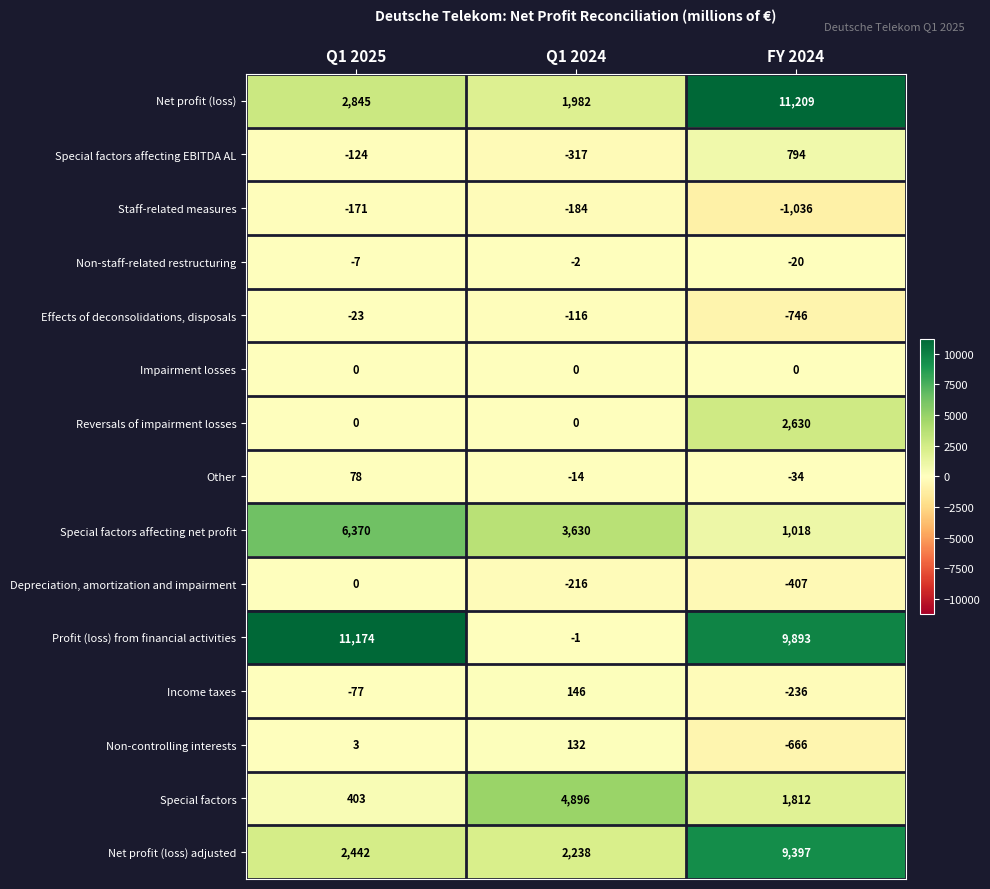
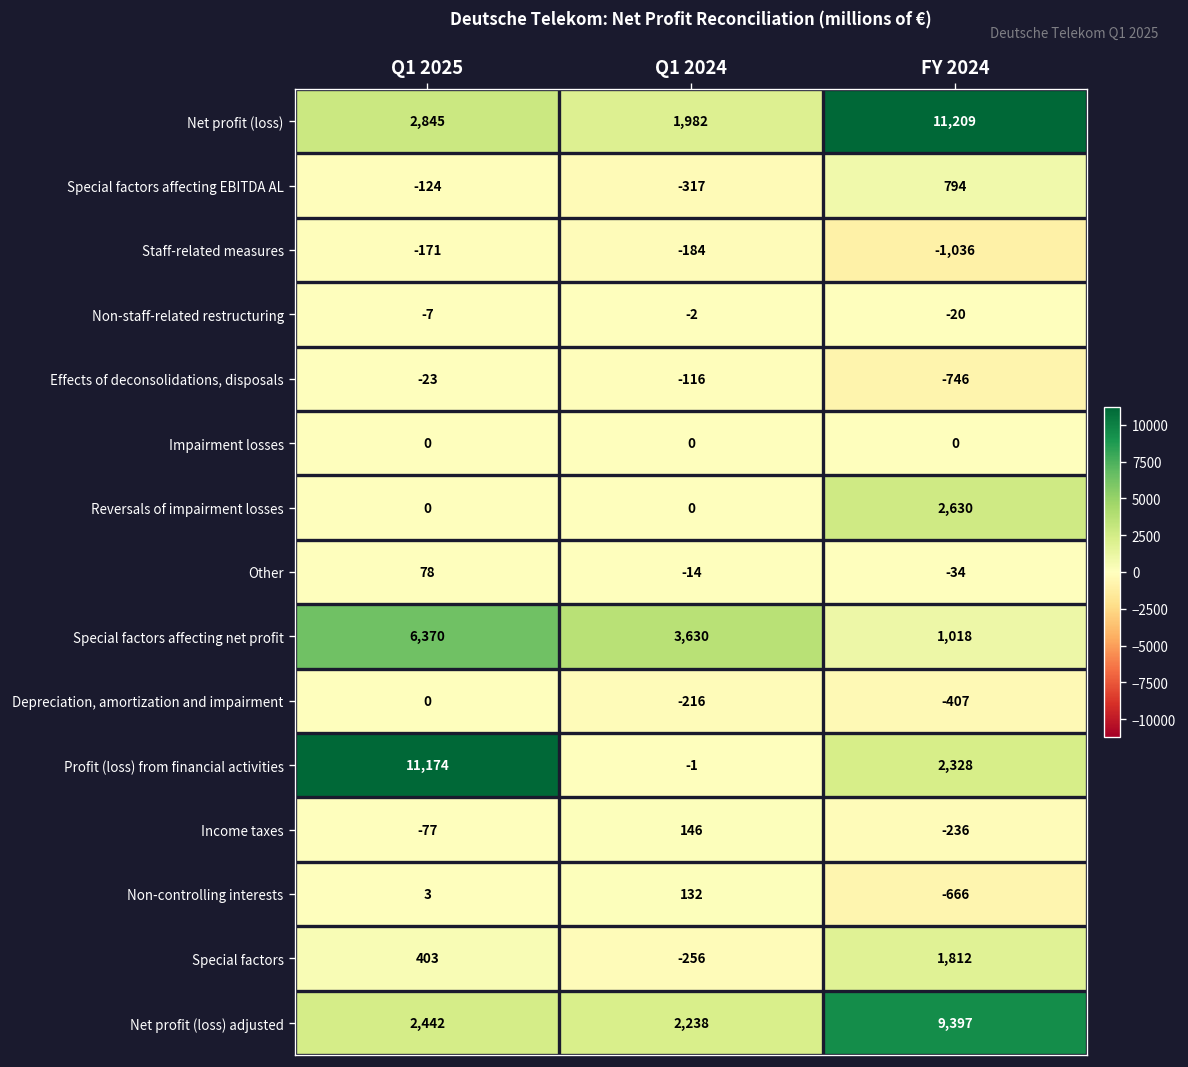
  {
    "Net profit (loss)": {
      "Q1 2025": "2,845",
      "Q1 2024": "1,982",
      "FY 2024": "11,209"
    },
    "Special factors affecting EBITDA AL": {
      "Q1 2025": "-124",
      "Q1 2024": "-317",
      "FY 2024": "794"
    },
    "Staff-related measures": {
      "Q1 2025": "-171",
      "Q1 2024": "-184",
      "FY 2024": "-1,036"
    },
    "Non-staff-related restructuring": {
      "Q1 2025": "-7",
      "Q1 2024": "-2",
      "FY 2024": "-20"
    },
    "Effects of deconsolidations, disposals": {
      "Q1 2025": "-23",
      "Q1 2024": "-116",
      "FY 2024": "-746"
    },
    "Impairment losses": {
      "Q1 2025": "0",
      "Q1 2024": "0",
      "FY 2024": "0"
    },
    "Reversals of impairment losses": {
      "Q1 2025": "0",
      "Q1 2024": "0",
      "FY 2024": "2,630"
    },
    "Other": {
      "Q1 2025": "78",
      "Q1 2024": "-14",
      "FY 2024": "-34"
    },
    "Special factors affecting net profit": {
      "Q1 2025": "6,370",
      "Q1 2024": "3,630",
      "FY 2024": "1,018"
    },
    "Depreciation, amortization and impairment": {
      "Q1 2025": "0",
      "Q1 2024": "-216",
      "FY 2024": "-407"
    },
    "Profit (loss) from financial activities": {
      "Q1 2025": "11,174",
      "Q1 2024": "-1",
-     "FY 2024": "9,893"
+     "FY 2024": "2,328"
    },
    "Income taxes": {
      "Q1 2025": "-77",
      "Q1 2024": "146",
      "FY 2024": "-236"
    },
    "Non-controlling interests": {
      "Q1 2025": "3",
      "Q1 2024": "132",
      "FY 2024": "-666"
    },
    "Special factors": {
      "Q1 2025": "403",
-     "Q1 2024": "4,896",
+     "Q1 2024": "-256",
      "FY 2024": "1,812"
    },
    "Net profit (loss) adjusted": {
      "Q1 2025": "2,442",
      "Q1 2024": "2,238",
      "FY 2024": "9,397"
    }
  }
